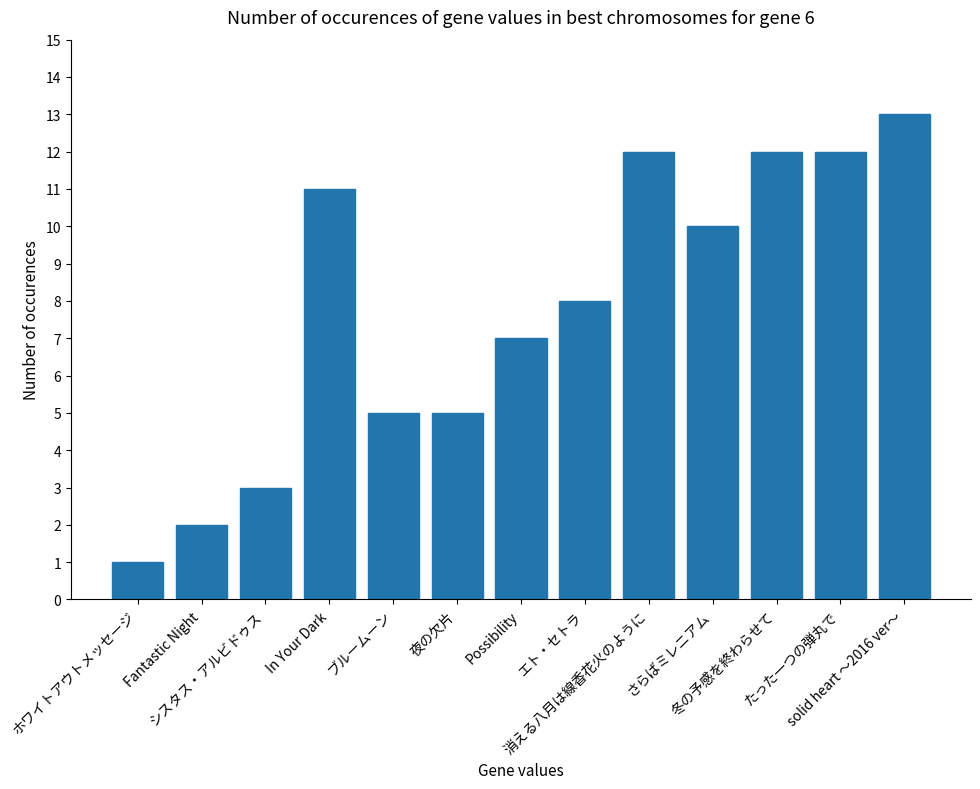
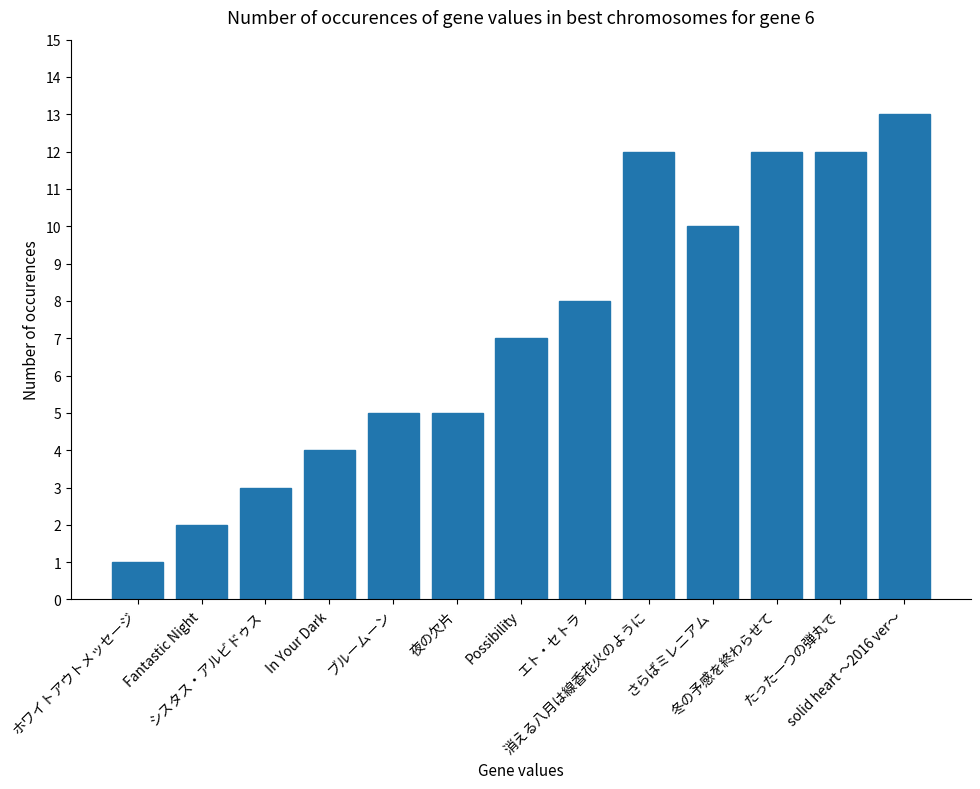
  {
    "ホワイトアウトメッセージ": 1,
    "Fantastic Night": 2,
    "シスタス・アルビドゥス": 3,
-   "In Your Dark": 11,
+   "In Your Dark": 4,
    "ブルームーン": 5,
    "夜の欠片": 5,
    "Possibility": 7,
    "エト・セトラ": 8,
    "消える八月は線香花火のように": 12,
    "さらばミレニアム": 10,
    "冬の予感を終わらせて": 12,
    "たった一つの弾丸で": 12,
    "solid heart ～2016 ver～": 13
  }
